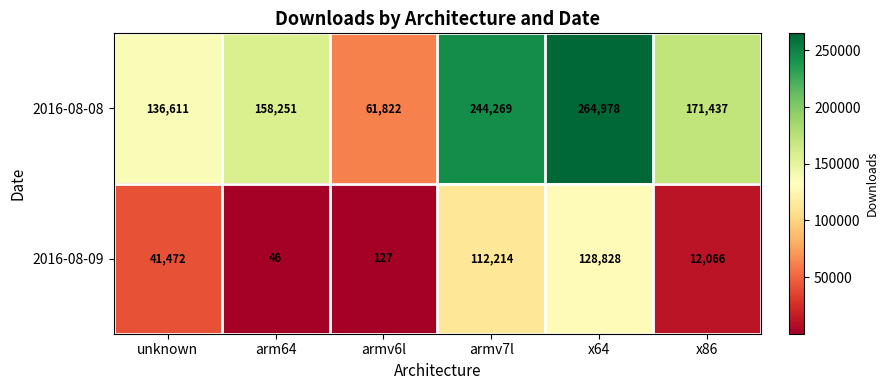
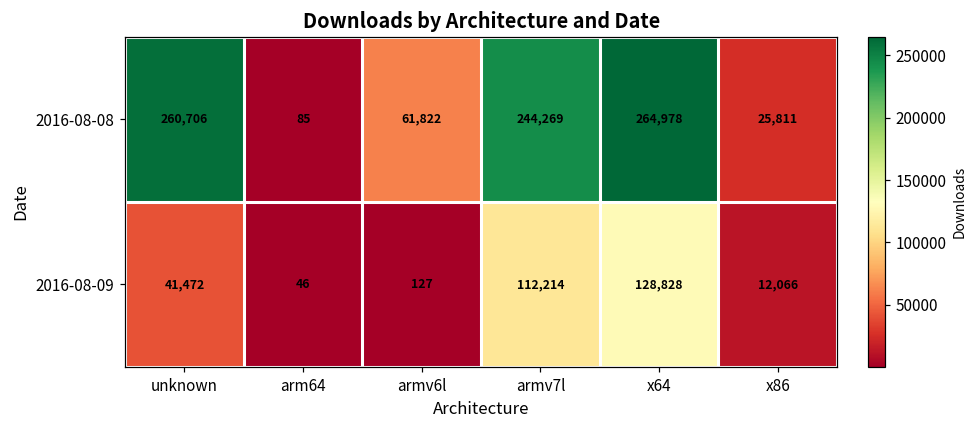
  {
    "2016-08-08": {
-     "unknown": "136,611",
-     "arm64": "158,251",
+     "unknown": "260,706",
+     "arm64": "85",
      "armv6l": "61,822",
      "armv7l": "244,269",
      "x64": "264,978",
-     "x86": "171,437"
+     "x86": "25,811"
    },
    "2016-08-09": {
      "unknown": "41,472",
      "arm64": "46",
      "armv6l": "127",
      "armv7l": "112,214",
      "x64": "128,828",
      "x86": "12,066"
    }
  }
